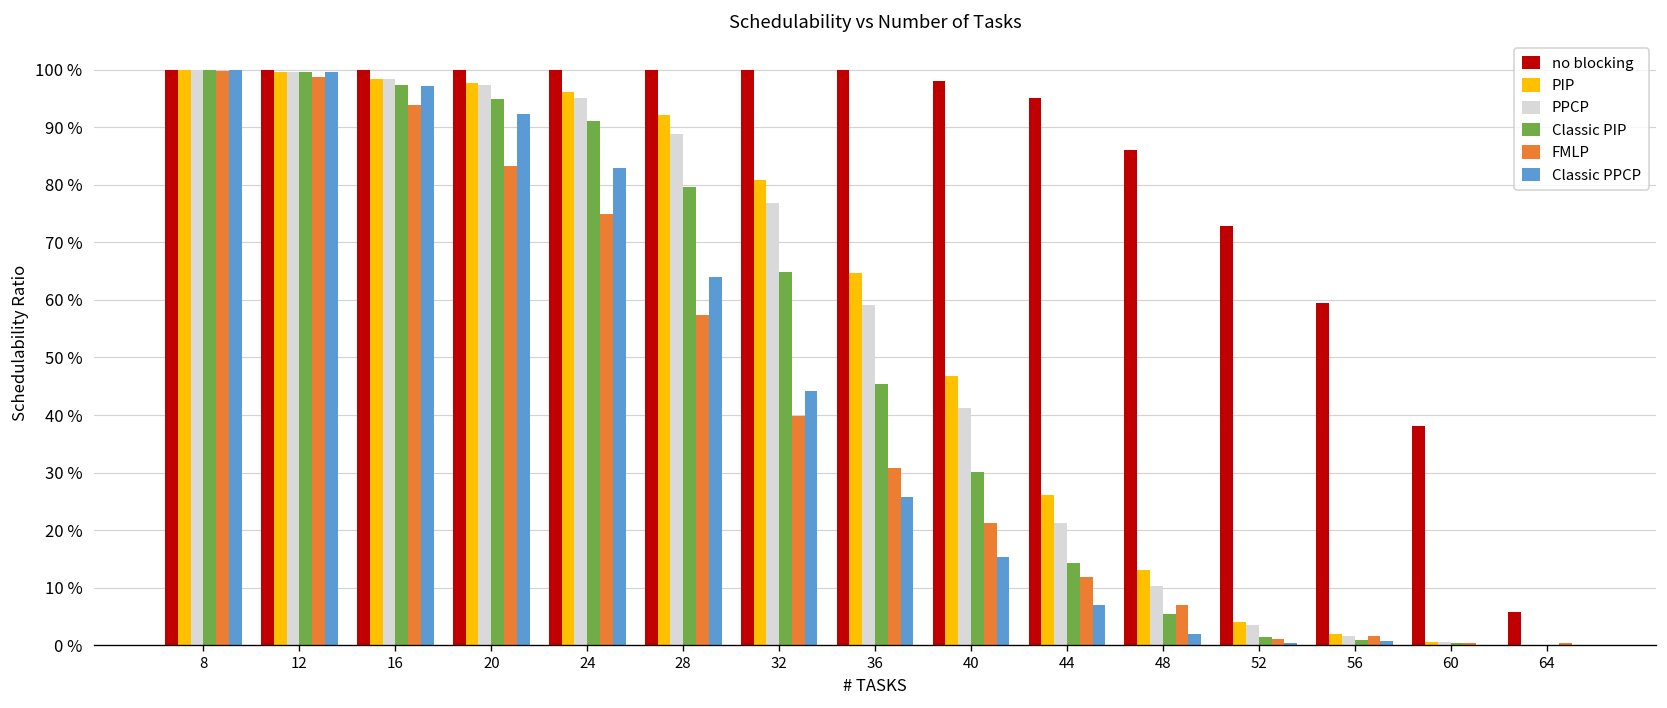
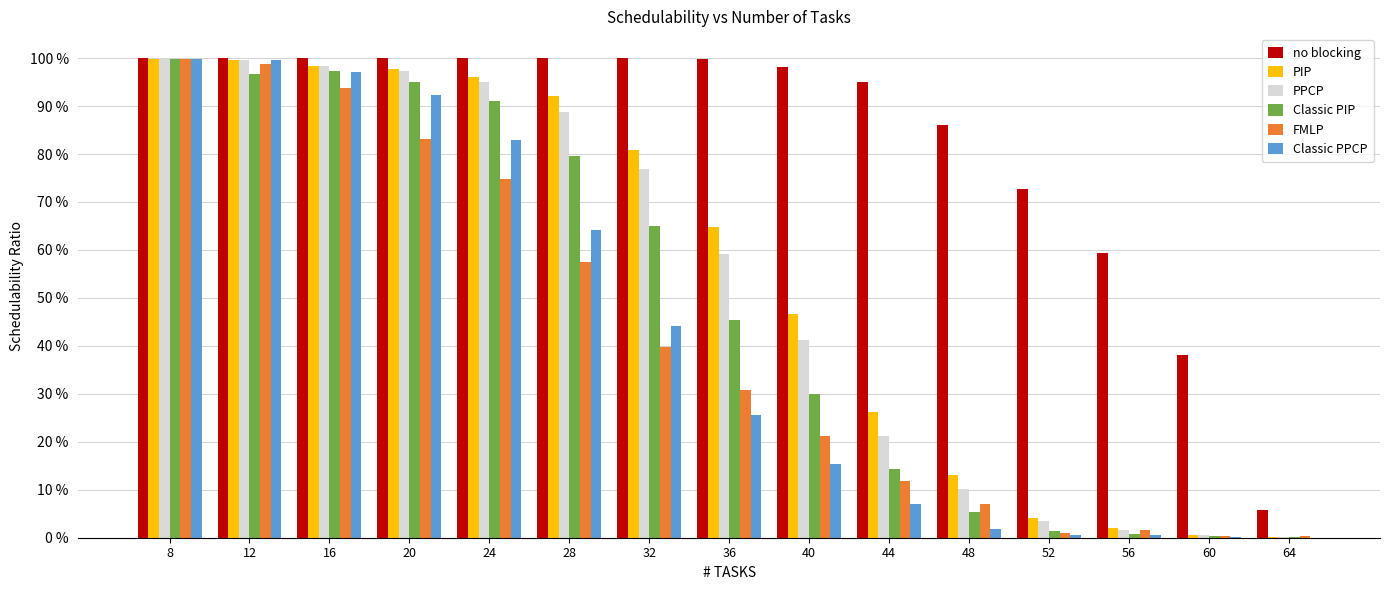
  {
    "no blocking": {
      "8": "100 %",
      "12": "100 %",
      "16": "100 %",
      "20": "100 %",
      "24": "100 %",
      "28": "100 %",
      "32": "100 %",
      "36": "100 %",
      "40": "98 %",
      "44": "95 %",
      "48": "86 %",
      "52": "73 %",
      "56": "59 %",
      "60": "38 %",
      "64": "6 %"
    },
    "PIP": {
      "8": "100 %",
      "12": "100 %",
      "16": "98 %",
      "20": "98 %",
      "24": "96 %",
      "28": "92 %",
      "32": "81 %",
      "36": "65 %",
      "40": "47 %",
      "44": "26 %",
      "48": "13 %",
      "52": "4 %",
      "56": "2 %",
      "60": "1 %"
    },
    "PPCP": {
      "8": "100 %",
      "12": "100 %",
      "16": "98 %",
      "20": "97 %",
      "24": "95 %",
      "28": "89 %",
      "32": "77 %",
      "36": "59 %",
      "40": "41 %",
      "44": "21 %",
      "48": "10 %",
      "52": "3 %",
      "56": "2 %",
      "60": "1 %"
    },
    "Classic PIP": {
      "8": "100 %",
-     "12": "100 %",
+     "12": "97 %",
      "16": "97 %",
      "20": "95 %",
      "24": "91 %",
      "28": "80 %",
      "32": "65 %",
      "36": "45 %",
      "40": "30 %",
      "44": "14 %",
      "48": "5 %",
      "52": "2 %",
      "56": "1 %"
    },
    "FMLP": {
      "8": "100 %",
      "12": "99 %",
      "16": "94 %",
      "20": "83 %",
      "24": "75 %",
      "28": "57 %",
      "32": "40 %",
      "36": "31 %",
      "40": "21 %",
      "44": "12 %",
      "48": "7 %",
      "52": "1 %",
      "56": "2 %"
    },
    "Classic PPCP": {
      "8": "100 %",
      "12": "100 %",
      "16": "97 %",
      "20": "92 %",
      "24": "83 %",
      "28": "64 %",
      "32": "44 %",
      "36": "26 %",
      "40": "15 %",
      "44": "7 %",
      "48": "2 %",
      "56": "1 %",
      "64": "0 %"
    }
  }
